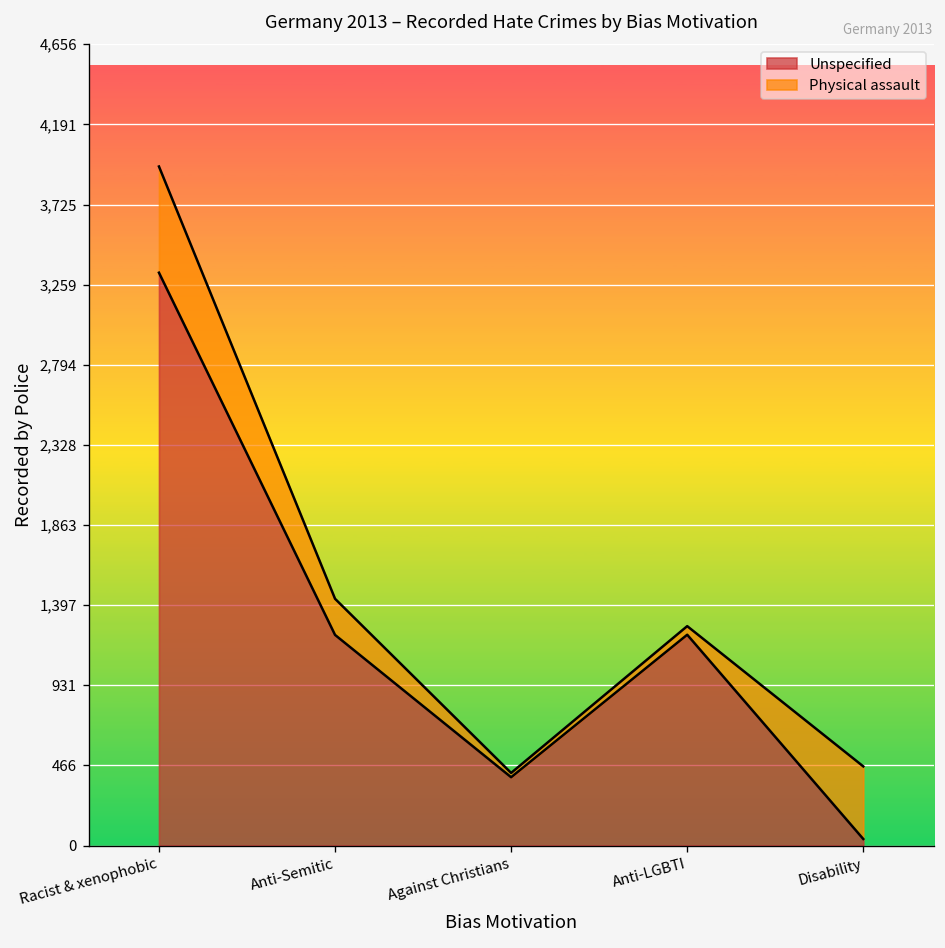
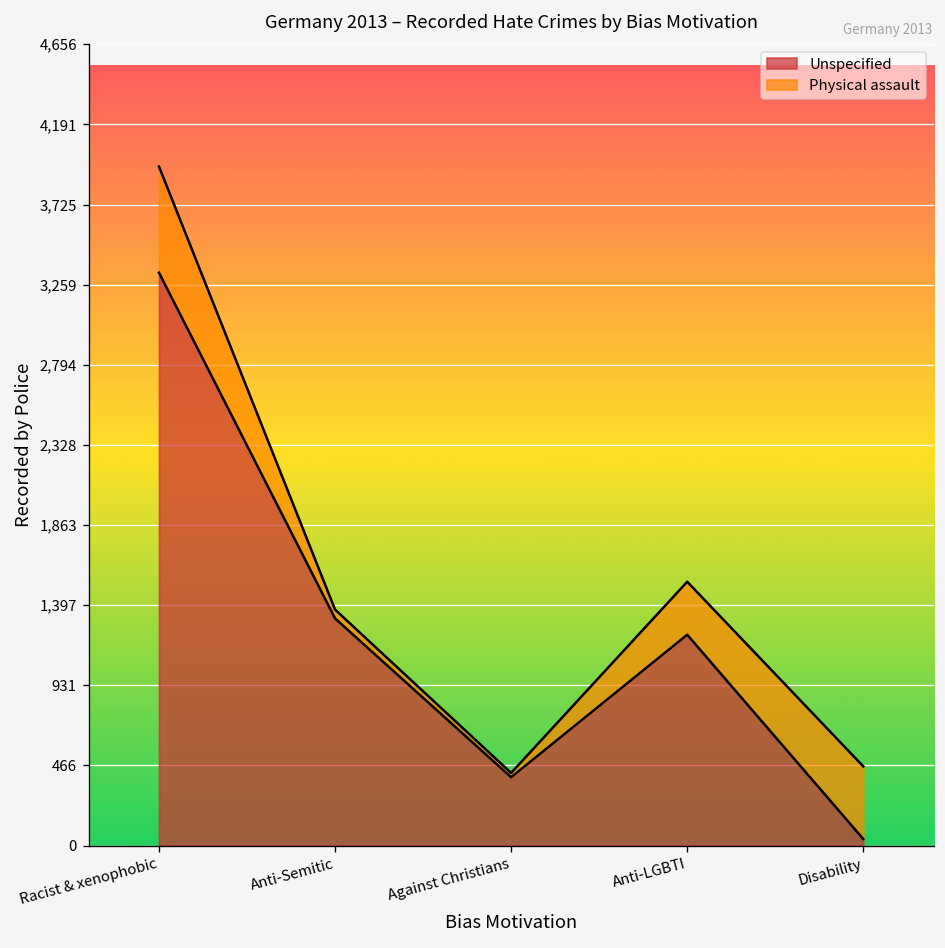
  {
    "Unspecified": {
      "Racist & xenophobic": "3,330",
-     "Anti-Semitic": "1,220",
+     "Anti-Semitic": "1,320",
      "Against Christians": "400",
      "Anti-LGBTI": "1,230",
      "Disability": "40"
    },
    "Physical assault": {
      "Racist & xenophobic": "620",
-     "Anti-Semitic": "210",
+     "Anti-Semitic": "50",
      "Against Christians": "30",
-     "Anti-LGBTI": "50",
+     "Anti-LGBTI": "310",
      "Disability": "420"
    }
  }
